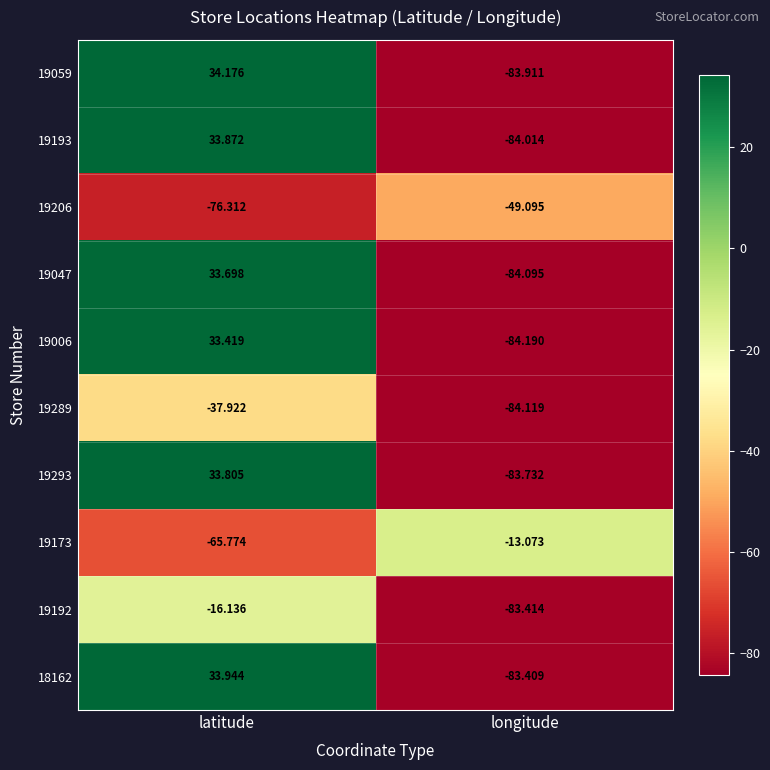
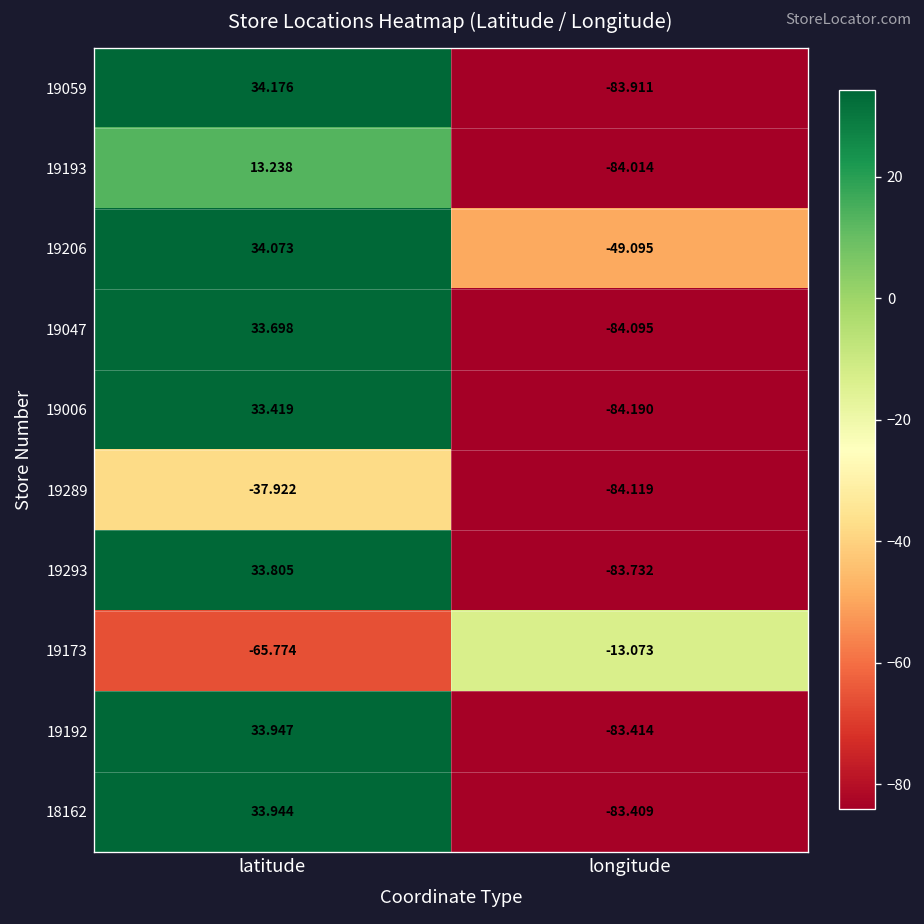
  {
    "19059": {
      "latitude": 34.176,
      "longitude": -83.911
    },
    "19193": {
-     "latitude": 33.872,
+     "latitude": 13.238,
      "longitude": -84.014
    },
    "19206": {
-     "latitude": -76.312,
+     "latitude": 34.073,
      "longitude": -49.095
    },
    "19047": {
      "latitude": 33.698,
      "longitude": -84.095
    },
    "19006": {
      "latitude": 33.419,
      "longitude": -84.190
    },
    "19289": {
      "latitude": -37.922,
      "longitude": -84.119
    },
    "19293": {
      "latitude": 33.805,
      "longitude": -83.732
    },
    "19173": {
      "latitude": -65.774,
      "longitude": -13.073
    },
    "19192": {
-     "latitude": -16.136,
+     "latitude": 33.947,
      "longitude": -83.414
    },
    "18162": {
      "latitude": 33.944,
      "longitude": -83.409
    }
  }
